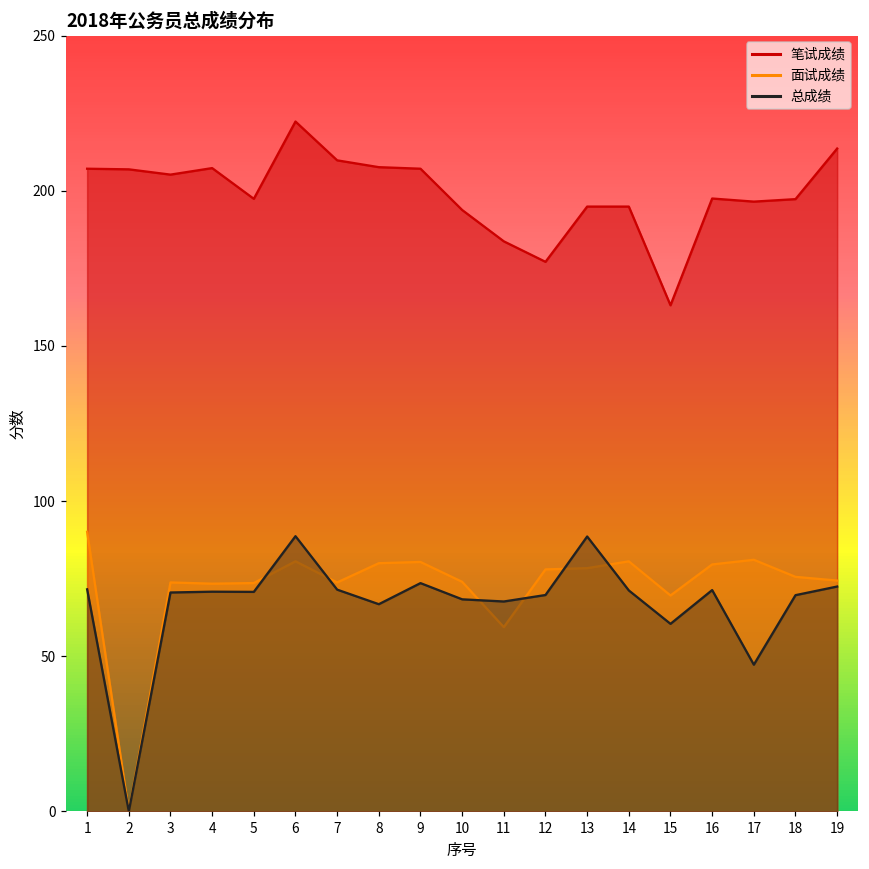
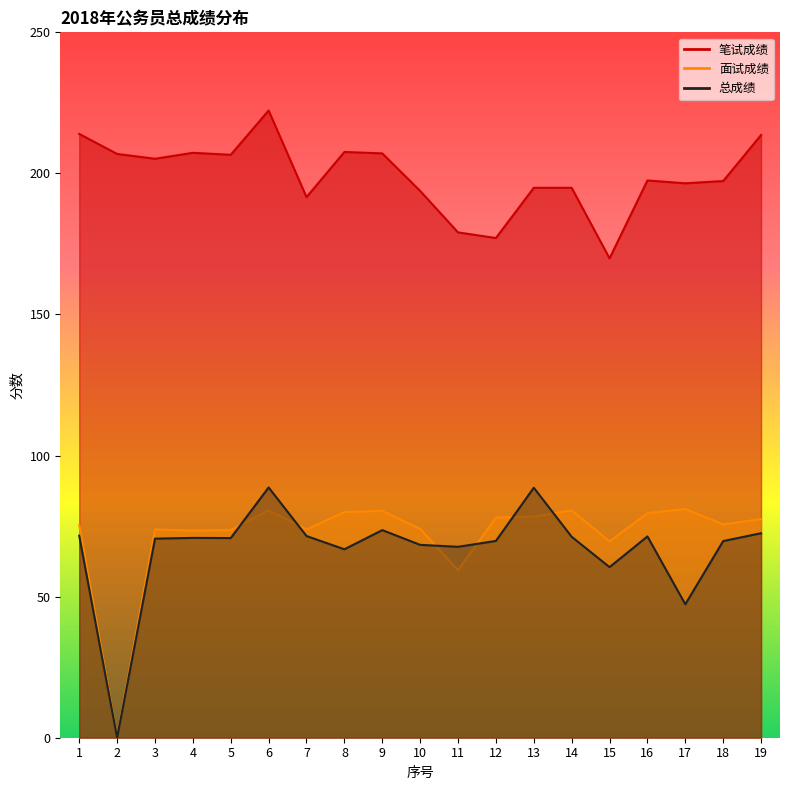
  {
    "笔试成绩": {
-     "1": 207,
+     "1": 214,
      "2": 207,
      "3": 205,
      "4": 207,
-     "5": 197,
+     "5": 207,
      "6": 222,
-     "7": 210,
+     "7": 192,
      "8": 208,
      "9": 207,
      "10": 194,
-     "11": 184,
+     "11": 179,
      "12": 177,
      "13": 195,
      "14": 195,
-     "15": 163,
+     "15": 170,
      "16": 198,
      "17": 197,
      "18": 197,
      "19": 214
    },
    "面试成绩": {
-     "1": 90,
+     "1": 75,
      "3": 74,
      "4": 73,
      "5": 74,
      "6": 81,
      "7": 74,
      "8": 80,
      "9": 80,
      "10": 74,
      "11": 59,
      "12": 78,
      "13": 78,
      "14": 81,
      "15": 70,
      "16": 80,
      "17": 81,
      "18": 76,
-     "19": 74
+     "19": 78
    },
    "总成绩": {
      "1": 72,
      "3": 71,
      "4": 71,
      "5": 71,
      "6": 89,
      "7": 71,
      "8": 67,
      "9": 74,
      "10": 68,
      "11": 68,
      "12": 70,
      "13": 89,
      "14": 71,
      "15": 60,
      "16": 71,
      "17": 47,
      "18": 70,
      "19": 72
    }
  }
